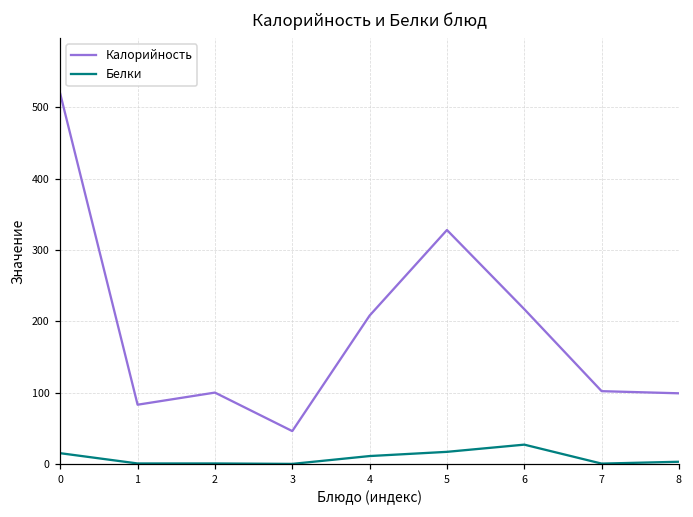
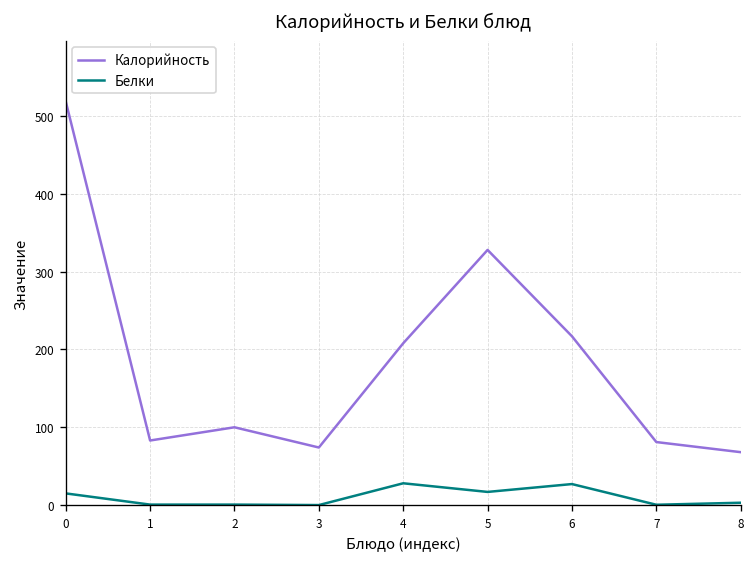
  {
    "Калорийность": {
      "0": 520,
      "1": 80,
      "2": 100,
-     "3": 50,
+     "3": 70,
      "4": 210,
      "5": 330,
      "6": 220,
-     "7": 100,
-     "8": 100
+     "7": 80,
+     "8": 70
    },
    "Белки": {
      "0": 20,
      "1": 0,
      "2": 0,
      "3": 0,
-     "4": 10,
+     "4": 30,
      "5": 20,
      "6": 30,
      "7": 0,
      "8": 0
    }
  }
